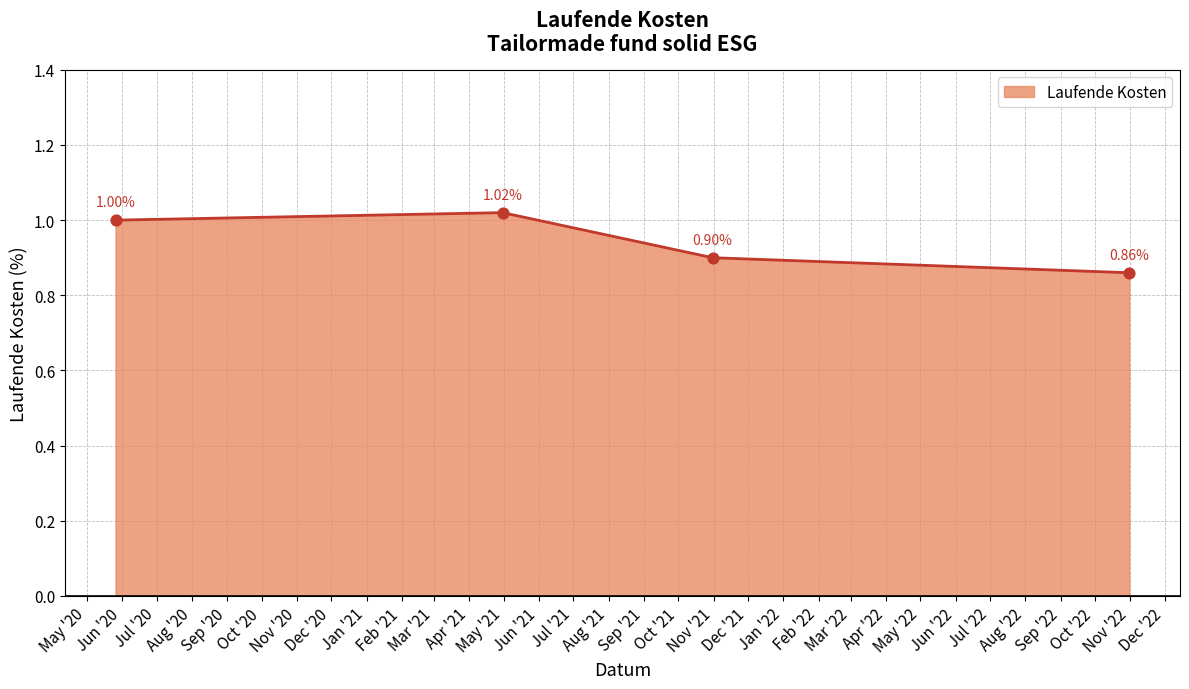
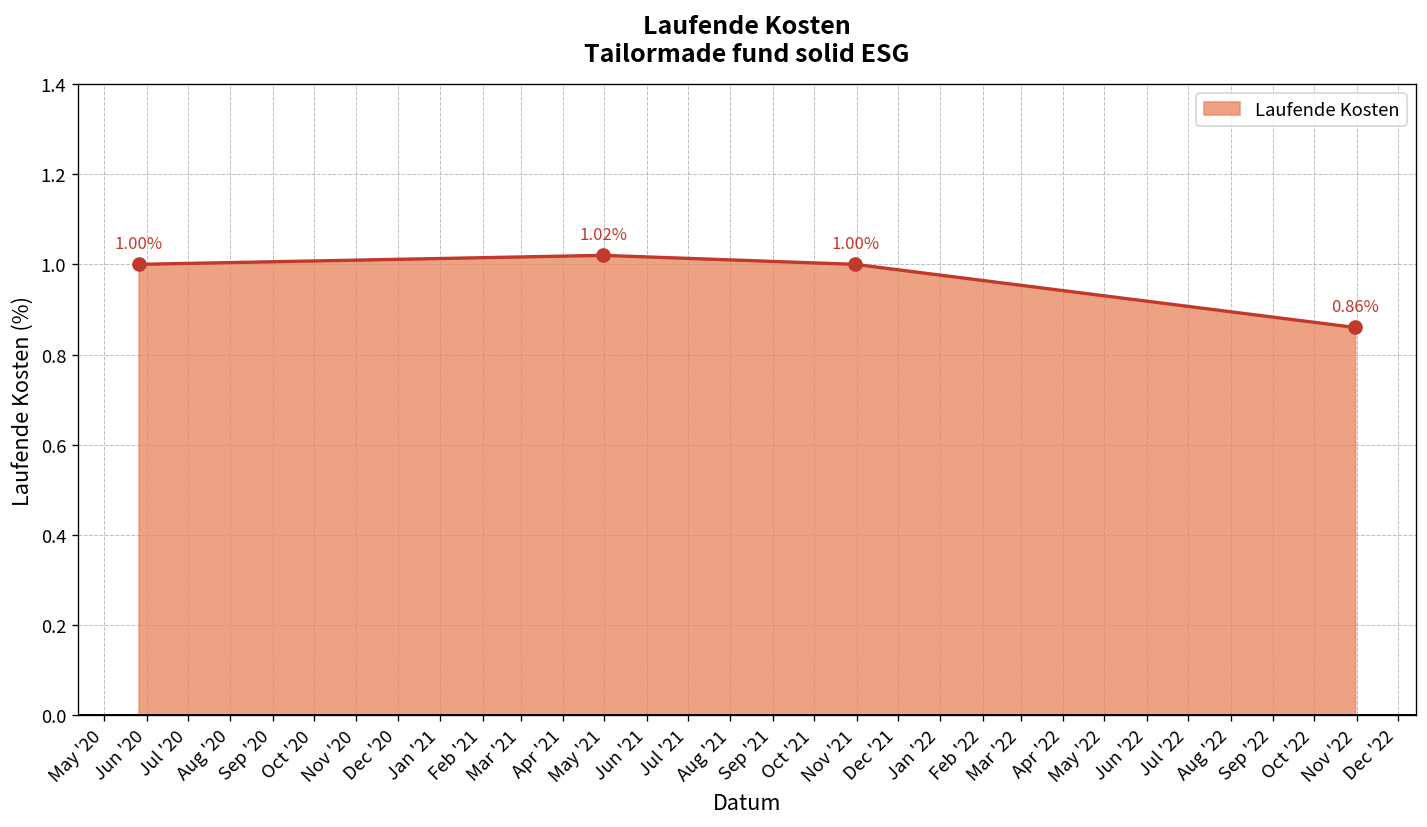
  {
    "May '21": "1.02%",
-   "Nov '21": "0.90%",
+   "Nov '21": "1.00%",
    "Nov '22": "0.86%"
  }
